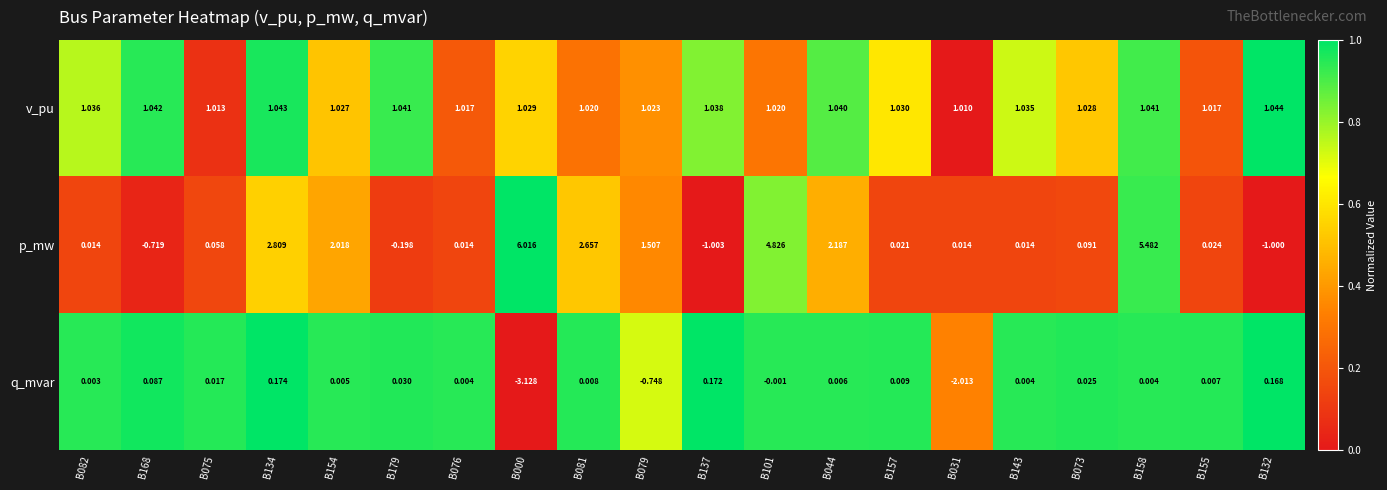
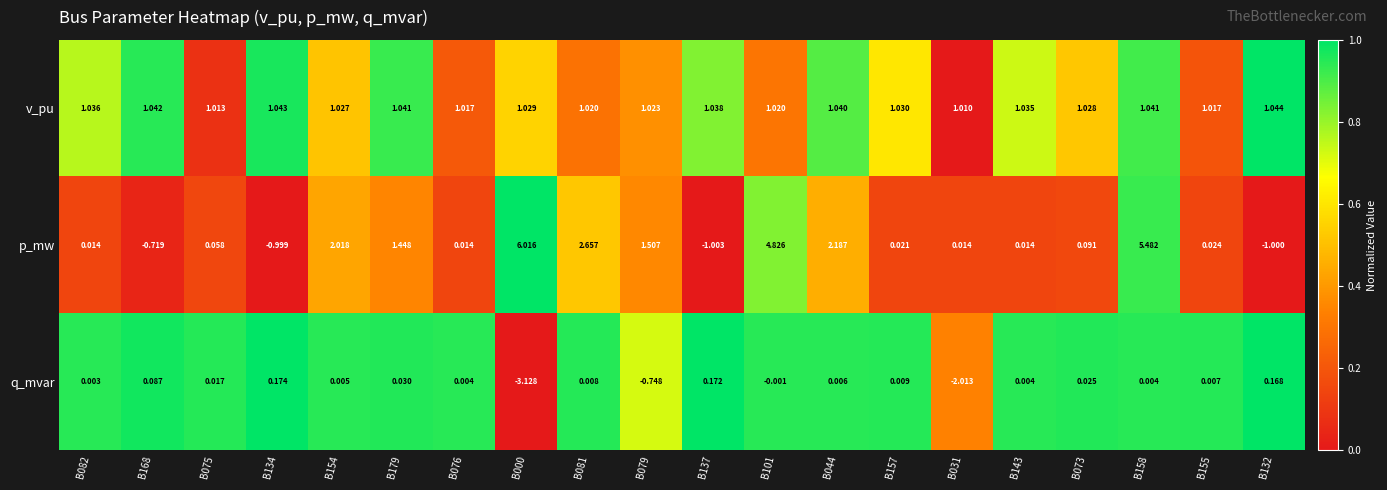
  {
    "v_pu": {
      "B082": 1.036,
      "B168": 1.042,
      "B075": 1.013,
      "B134": 1.043,
      "B154": 1.027,
      "B179": 1.041,
      "B076": 1.017,
      "B000": 1.029,
      "B081": 1.020,
      "B079": 1.023,
      "B137": 1.038,
      "B101": 1.020,
      "B044": 1.040,
      "B157": 1.030,
      "B031": 1.010,
      "B143": 1.035,
      "B073": 1.028,
      "B158": 1.041,
      "B155": 1.017,
      "B132": 1.044
    },
    "p_mw": {
      "B082": 0.014,
      "B168": -0.719,
      "B075": 0.058,
-     "B134": 2.809,
+     "B134": -0.999,
      "B154": 2.018,
-     "B179": -0.198,
+     "B179": 1.448,
      "B076": 0.014,
      "B000": 6.016,
      "B081": 2.657,
      "B079": 1.507,
      "B137": -1.003,
      "B101": 4.826,
      "B044": 2.187,
      "B157": 0.021,
      "B031": 0.014,
      "B143": 0.014,
      "B073": 0.091,
      "B158": 5.482,
      "B155": 0.024,
      "B132": -1.000
    },
    "q_mvar": {
      "B082": 0.003,
      "B168": 0.087,
      "B075": 0.017,
      "B134": 0.174,
      "B154": 0.005,
      "B179": 0.030,
      "B076": 0.004,
      "B000": -3.128,
      "B081": 0.008,
      "B079": -0.748,
      "B137": 0.172,
      "B101": -0.001,
      "B044": 0.006,
      "B157": 0.009,
      "B031": -2.013,
      "B143": 0.004,
      "B073": 0.025,
      "B158": 0.004,
      "B155": 0.007,
      "B132": 0.168
    }
  }
